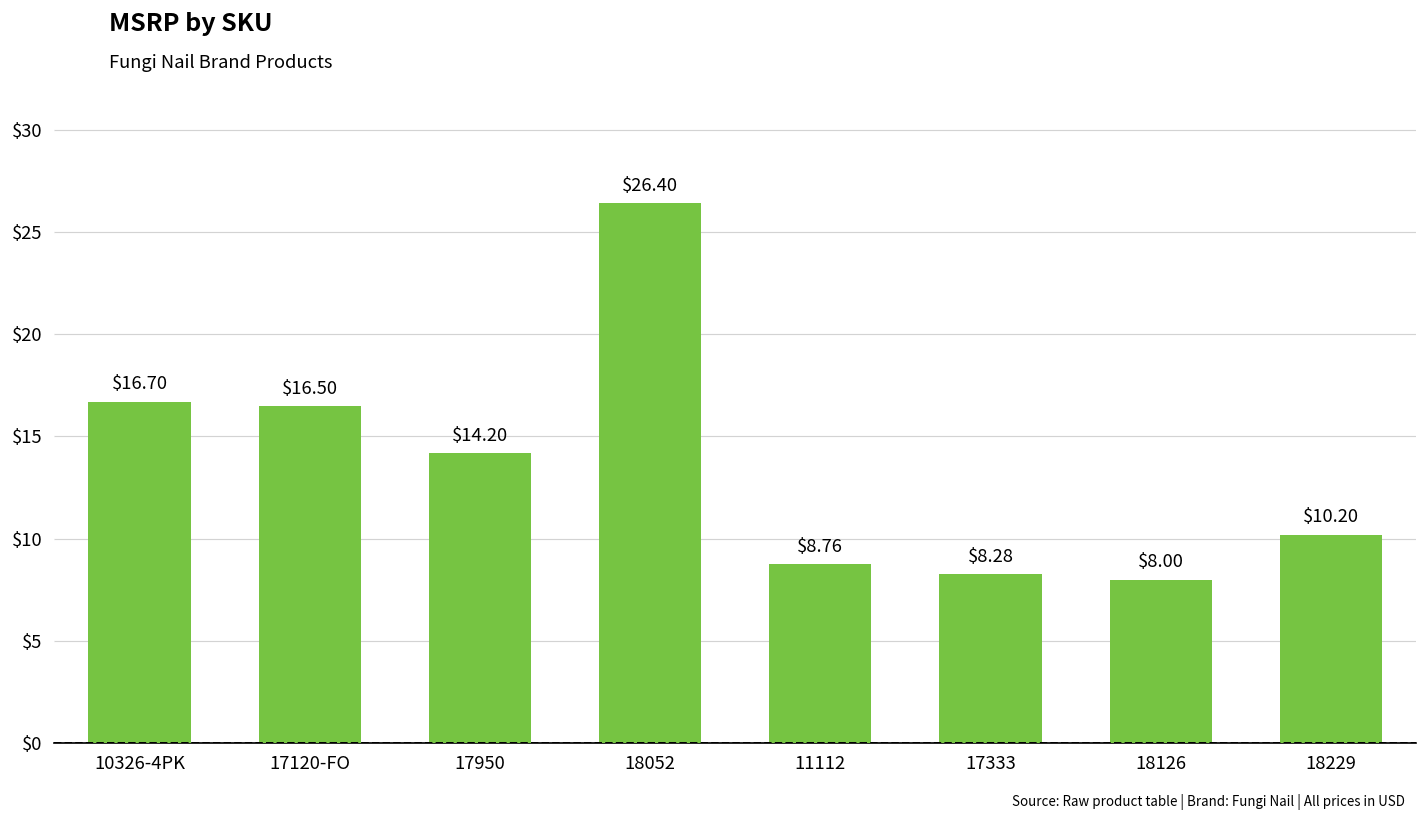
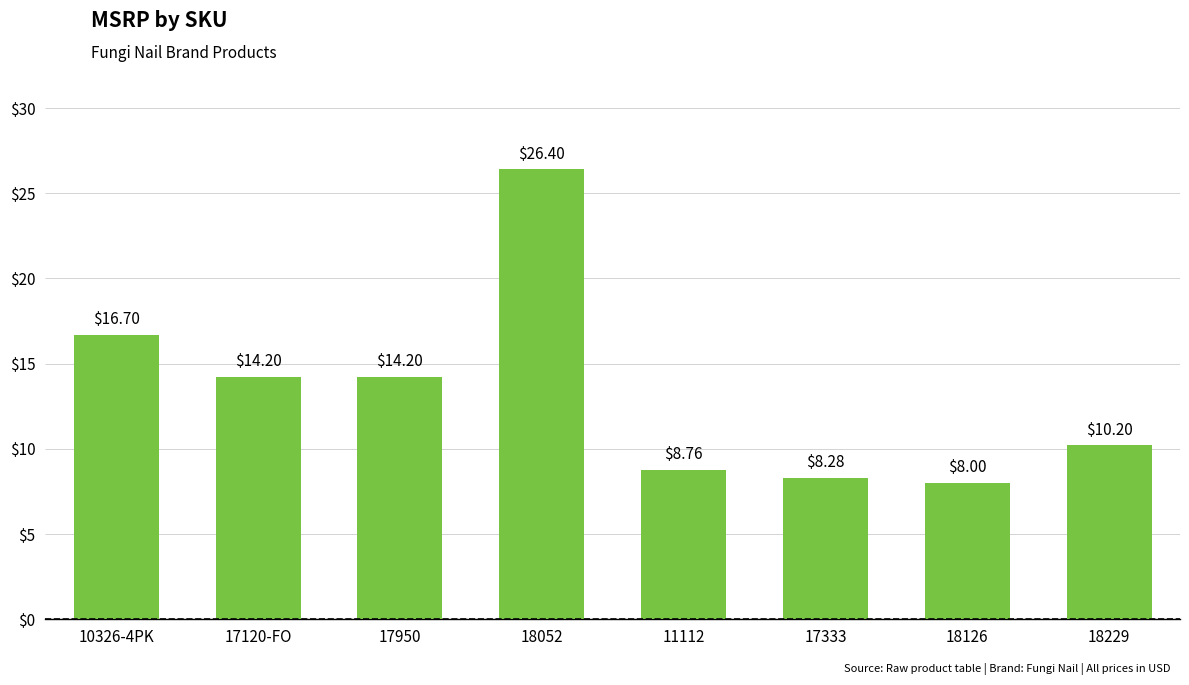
  {
    "10326-4PK": "$16.70",
-   "17120-FO": "$16.50",
+   "17120-FO": "$14.20",
    "17950": "$14.20",
    "18052": "$26.40",
    "11112": "$8.76",
    "17333": "$8.28",
    "18126": "$8.00",
    "18229": "$10.20"
  }
